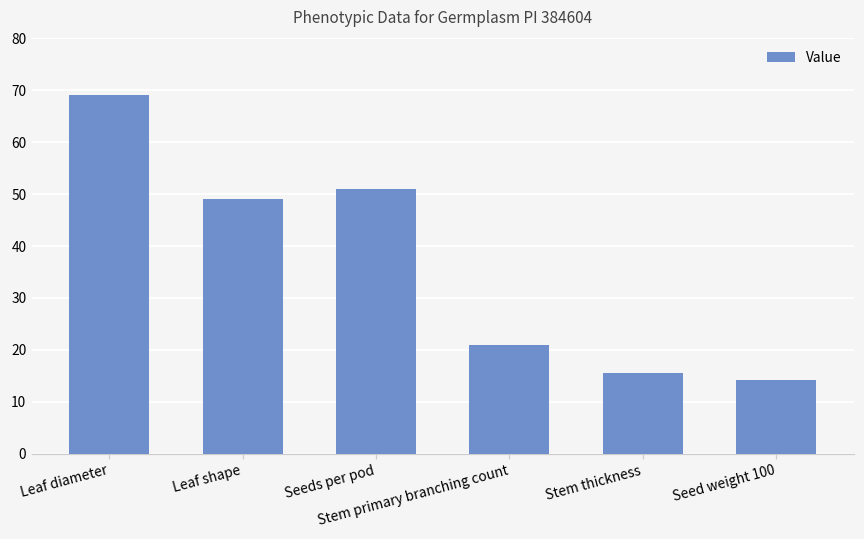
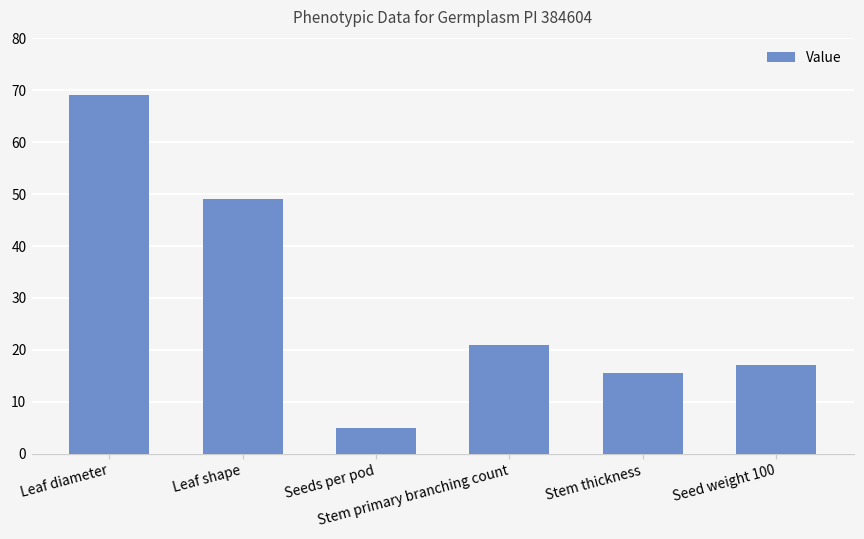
  {
    "Leaf diameter": 69,
    "Leaf shape": 49,
-   "Seeds per pod": 51,
+   "Seeds per pod": 5,
    "Stem primary branching count": 21,
    "Stem thickness": 16,
-   "Seed weight 100": 14
+   "Seed weight 100": 17
  }
